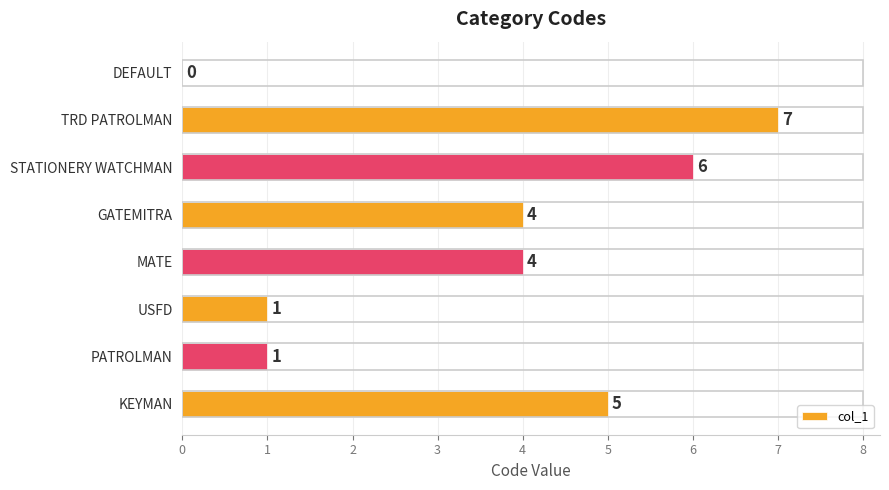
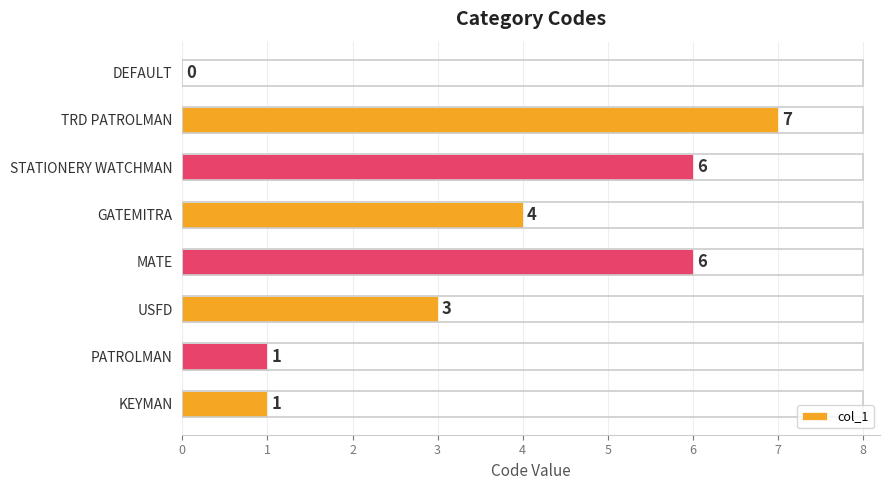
  {
    "DEFAULT": 0,
    "TRD PATROLMAN": 7,
    "STATIONERY WATCHMAN": 6,
    "GATEMITRA": 4,
-   "MATE": 4,
-   "USFD": 1,
+   "MATE": 6,
+   "USFD": 3,
    "PATROLMAN": 1,
-   "KEYMAN": 5
+   "KEYMAN": 1
  }
